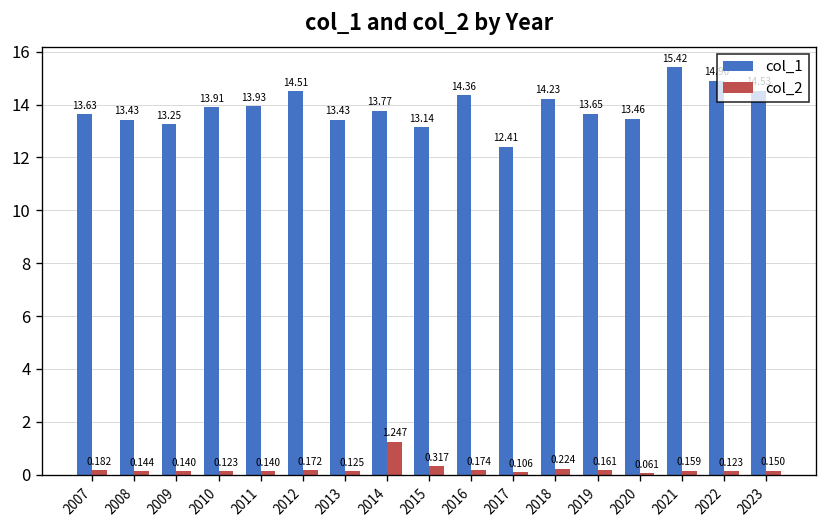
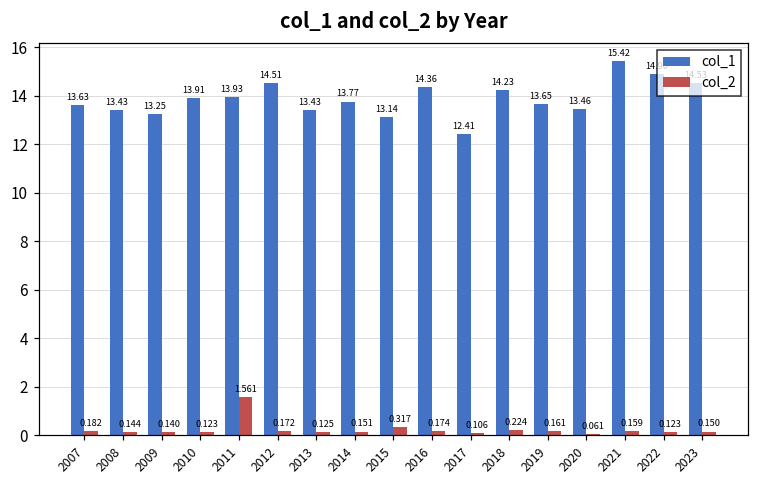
  {
    "col_1": {
      "2007": 13.63,
      "2008": 13.43,
      "2009": 13.25,
      "2010": 13.91,
      "2011": 13.93,
      "2012": 14.51,
      "2013": 13.43,
      "2014": 13.77,
      "2015": 13.14,
      "2016": 14.36,
      "2017": 12.41,
      "2018": 14.23,
      "2019": 13.65,
      "2020": 13.46,
      "2021": 15.42
    },
    "col_2": {
      "2007": 0.182,
      "2008": 0.144,
      "2009": 0.140,
      "2010": 0.123,
-     "2011": 0.140,
+     "2011": 1.561,
      "2012": 0.172,
      "2013": 0.125,
-     "2014": 1.247,
+     "2014": 0.151,
      "2015": 0.317,
      "2016": 0.174,
      "2017": 0.106,
      "2018": 0.224,
      "2019": 0.161,
      "2020": 0.061,
      "2021": 0.159,
      "2022": 0.123,
      "2023": 0.150
    }
  }
